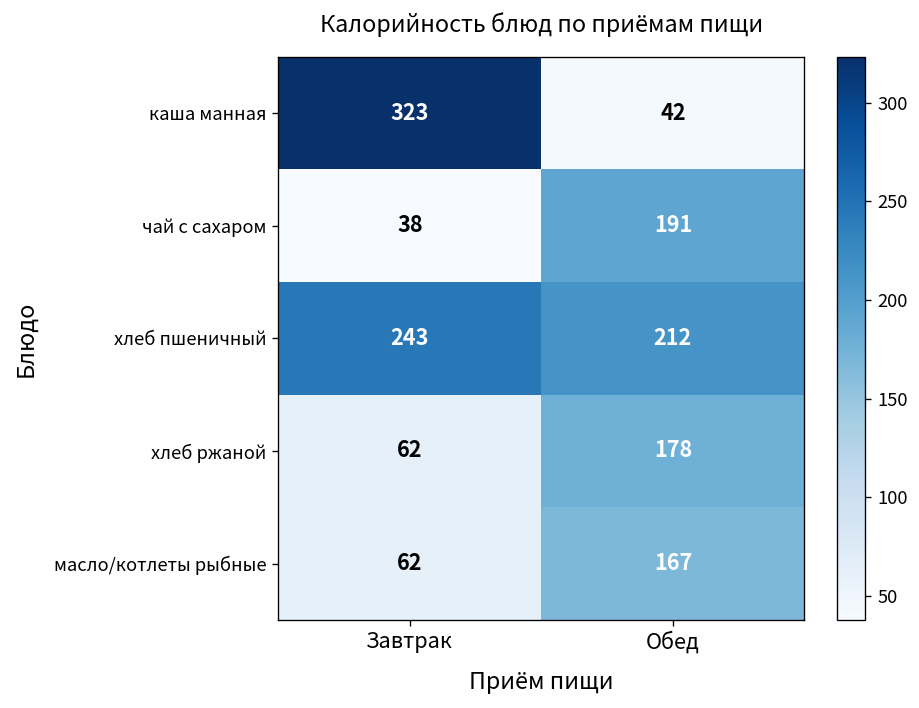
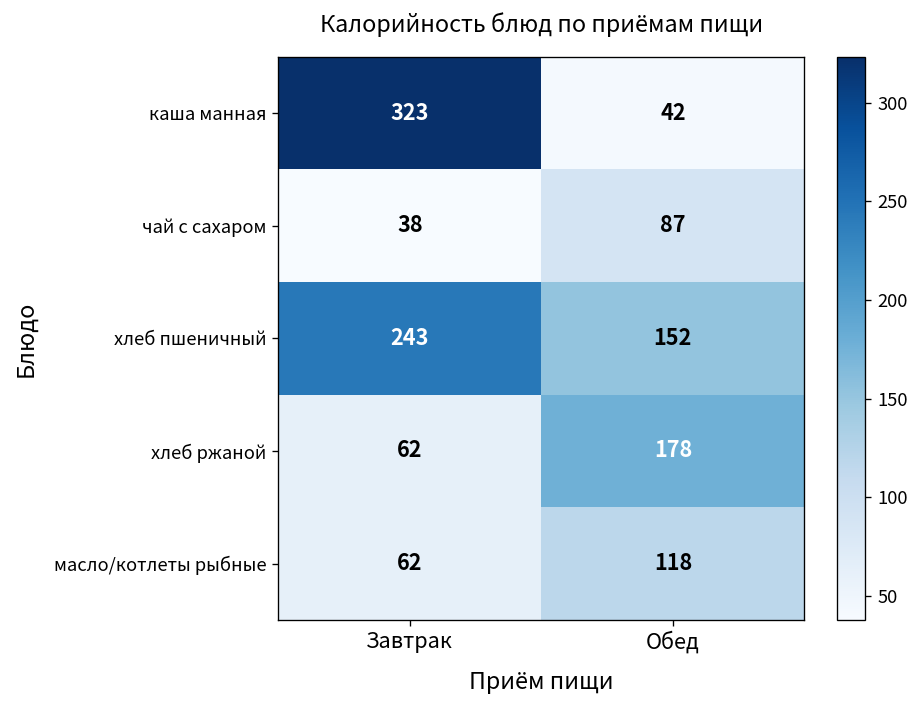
  {
    "каша манная": {
      "Завтрак": 323,
      "Обед": 42
    },
    "чай с сахаром": {
      "Завтрак": 38,
-     "Обед": 191
+     "Обед": 87
    },
    "хлеб пшеничный": {
      "Завтрак": 243,
-     "Обед": 212
+     "Обед": 152
    },
    "хлеб ржаной": {
      "Завтрак": 62,
      "Обед": 178
    },
    "масло/котлеты рыбные": {
      "Завтрак": 62,
-     "Обед": 167
+     "Обед": 118
    }
  }
